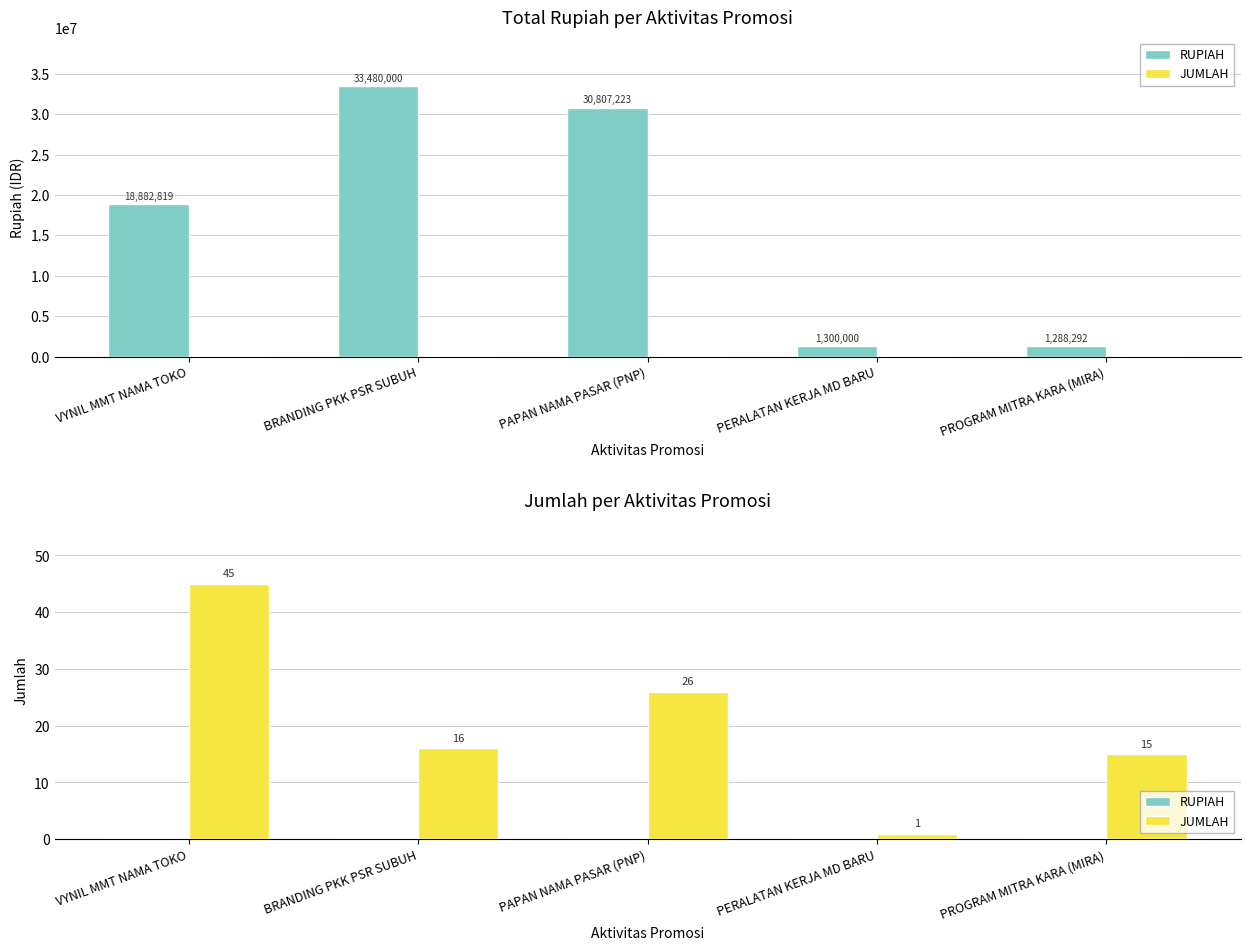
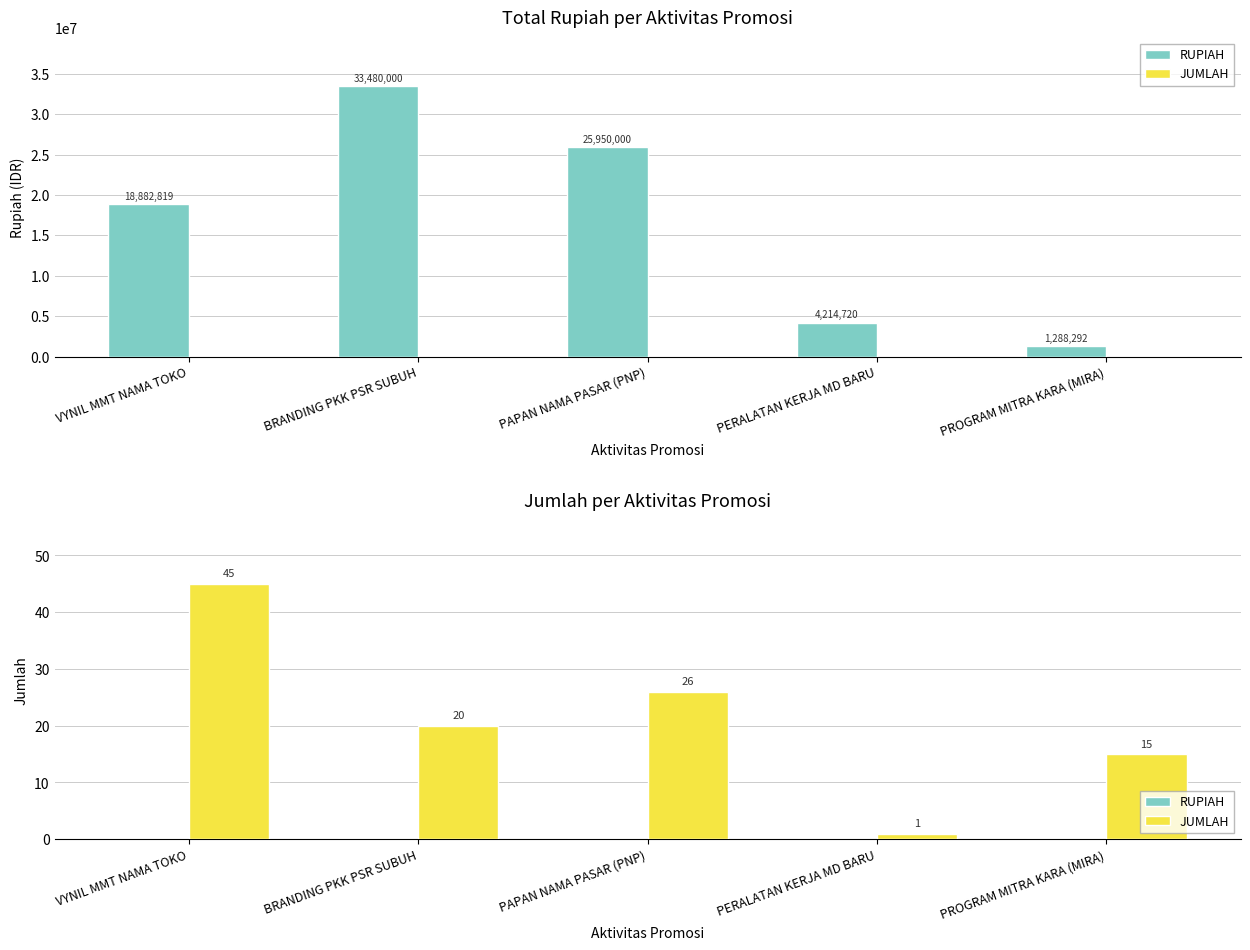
  {
    "Total Rupiah per Aktivitas Promosi": {
      "RUPIAH": {
        "VYNIL MMT NAMA TOKO": "18,882,819",
        "BRANDING PKK PSR SUBUH": "33,480,000",
-       "PAPAN NAMA PASAR (PNP)": "30,807,223",
-       "PERALATAN KERJA MD BARU": "1,300,000",
+       "PAPAN NAMA PASAR (PNP)": "25,950,000",
+       "PERALATAN KERJA MD BARU": "4,214,720",
        "PROGRAM MITRA KARA (MIRA)": "1,288,292"
      },
      "JUMLAH": {
        "VYNIL MMT NAMA TOKO": "0",
        "BRANDING PKK PSR SUBUH": "0",
        "PAPAN NAMA PASAR (PNP)": "0",
        "PERALATAN KERJA MD BARU": "0",
        "PROGRAM MITRA KARA (MIRA)": "0"
      }
    },
    "Jumlah per Aktivitas Promosi": {
      "RUPIAH": {
        "VYNIL MMT NAMA TOKO": "0",
        "BRANDING PKK PSR SUBUH": "0",
        "PAPAN NAMA PASAR (PNP)": "0",
        "PERALATAN KERJA MD BARU": "0",
        "PROGRAM MITRA KARA (MIRA)": "0"
      },
      "JUMLAH": {
        "VYNIL MMT NAMA TOKO": "45",
-       "BRANDING PKK PSR SUBUH": "16",
+       "BRANDING PKK PSR SUBUH": "20",
        "PAPAN NAMA PASAR (PNP)": "26",
        "PERALATAN KERJA MD BARU": "1",
        "PROGRAM MITRA KARA (MIRA)": "15"
      }
    }
  }
